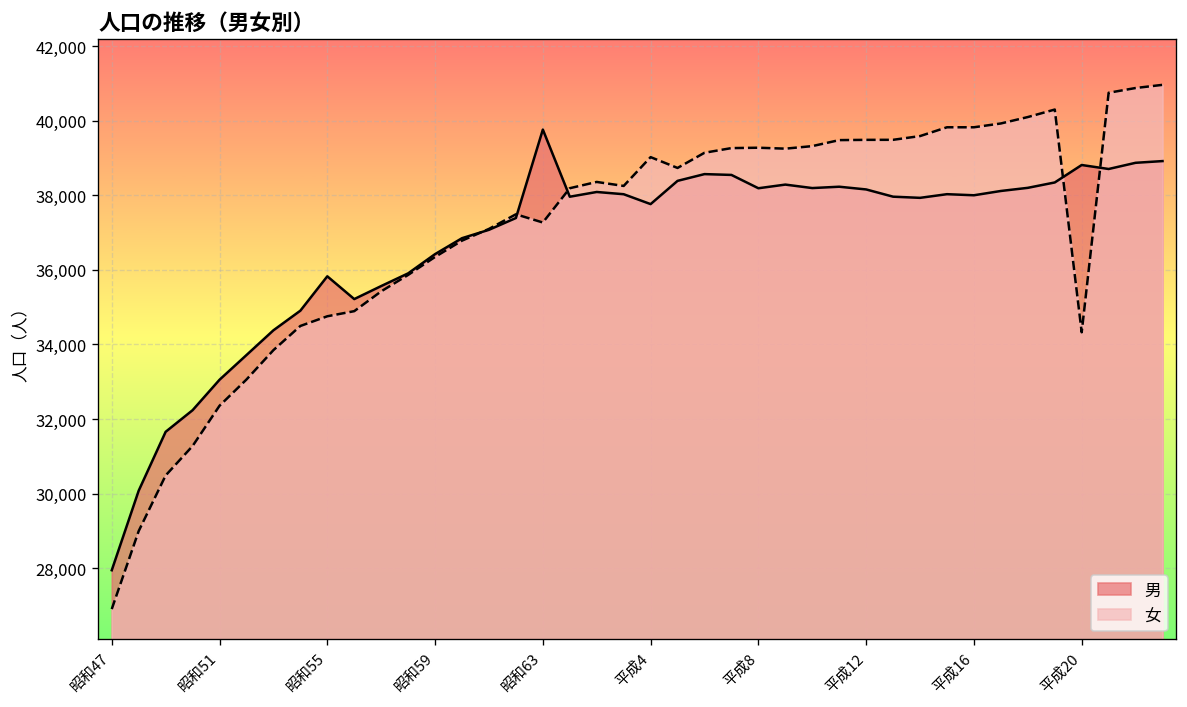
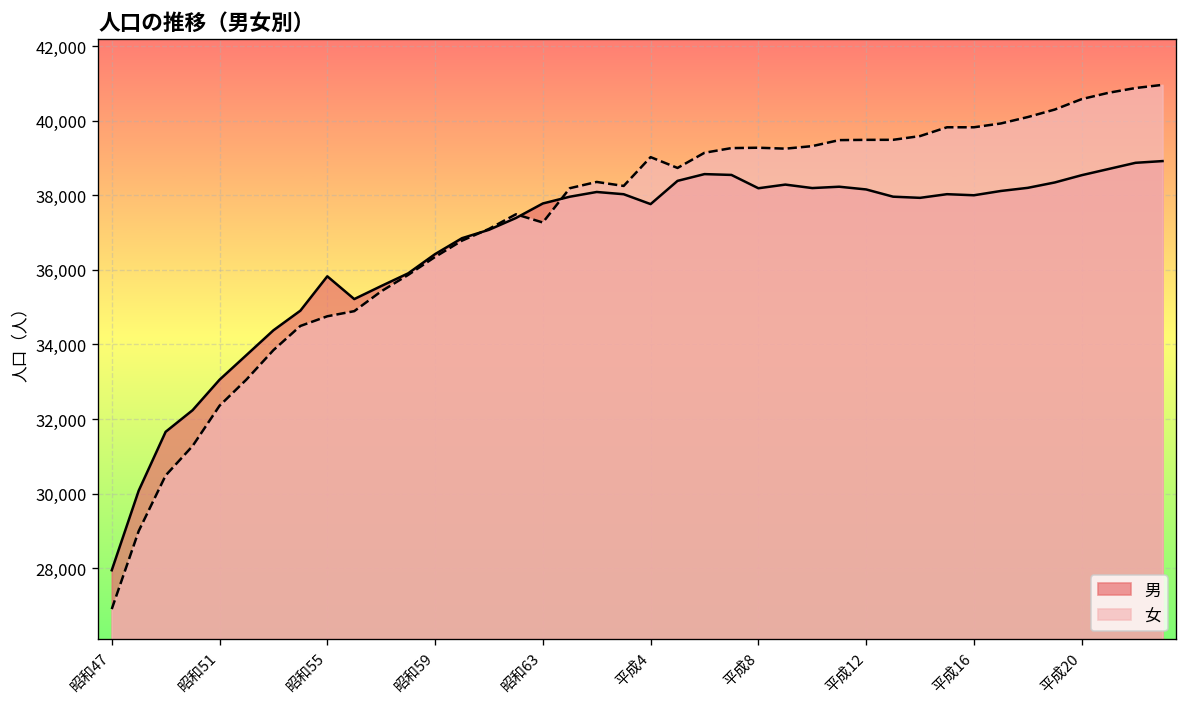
  {
    "男": {
      "昭和47": "28,000",
      "昭和51": "33,100",
      "昭和55": "35,800",
-     "昭和63": "39,800",
+     "昭和63": "37,800",
      "平成4": "37,800",
      "平成8": "38,200",
      "平成12": "38,200",
      "平成16": "38,000",
-     "平成20": "38,800"
+     "平成20": "38,500"
    },
    "女": {
      "昭和47": "26,900",
      "昭和51": "32,400",
      "昭和55": "34,800",
      "昭和63": "37,300",
      "平成4": "39,000",
      "平成8": "39,300",
      "平成12": "39,500",
      "平成16": "39,800",
-     "平成20": "34,300"
+     "平成20": "40,600"
    }
  }
